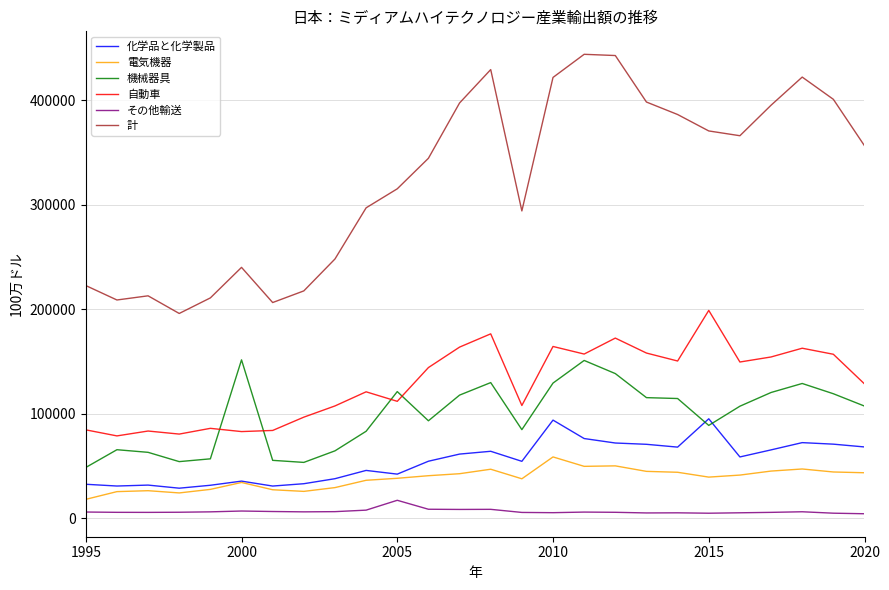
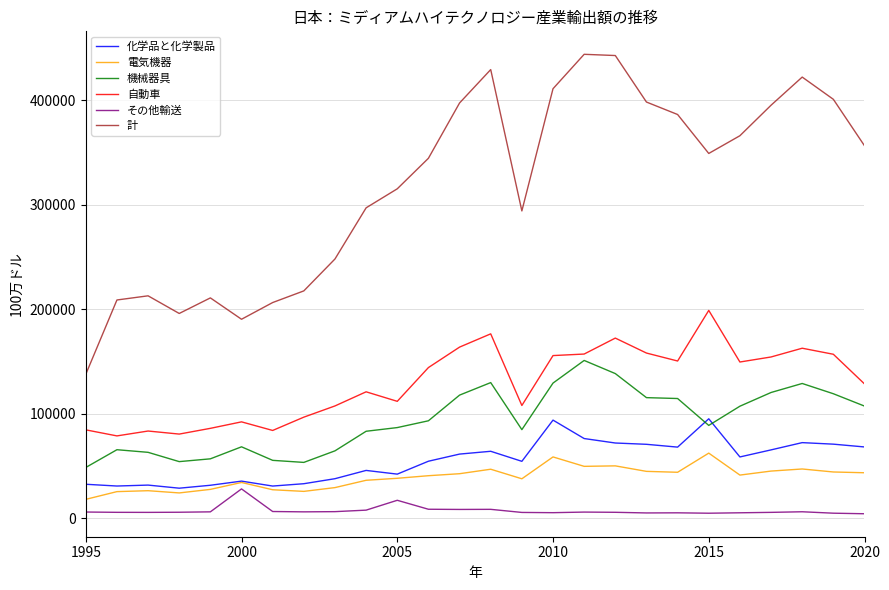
  {
    "化学品と化学製品": {
      "1995": 33000,
      "2005": 42000,
      "2010": 94000,
      "2015": 95000,
      "2020": 68000
    },
    "電気機器": {
      "1995": 18000,
      "2005": 38000,
      "2010": 59000,
-     "2015": 40000,
+     "2015": 62000,
      "2020": 44000
    },
    "機械器具": {
      "1995": 49000,
-     "2000": 152000,
-     "2005": 121000,
+     "2000": 69000,
+     "2005": 87000,
      "2010": 130000,
      "2015": 89000,
      "2020": 108000
    },
    "自動車": {
      "1995": 85000,
-     "2000": 83000,
+     "2000": 92000,
      "2005": 112000,
-     "2010": 165000,
+     "2010": 156000,
      "2015": 199000,
      "2020": 129000
    },
    "その他輸送": {
      "1995": 6000,
-     "2000": 7000,
+     "2000": 28000,
      "2005": 17000,
      "2010": 5000,
      "2015": 5000,
      "2020": 4000
    },
    "計": {
-     "1995": 223000,
-     "2000": 240000,
+     "1995": 138000,
+     "2000": 191000,
      "2005": 315000,
-     "2010": 422000,
-     "2015": 371000,
+     "2010": 411000,
+     "2015": 349000,
      "2020": 357000
    }
  }
